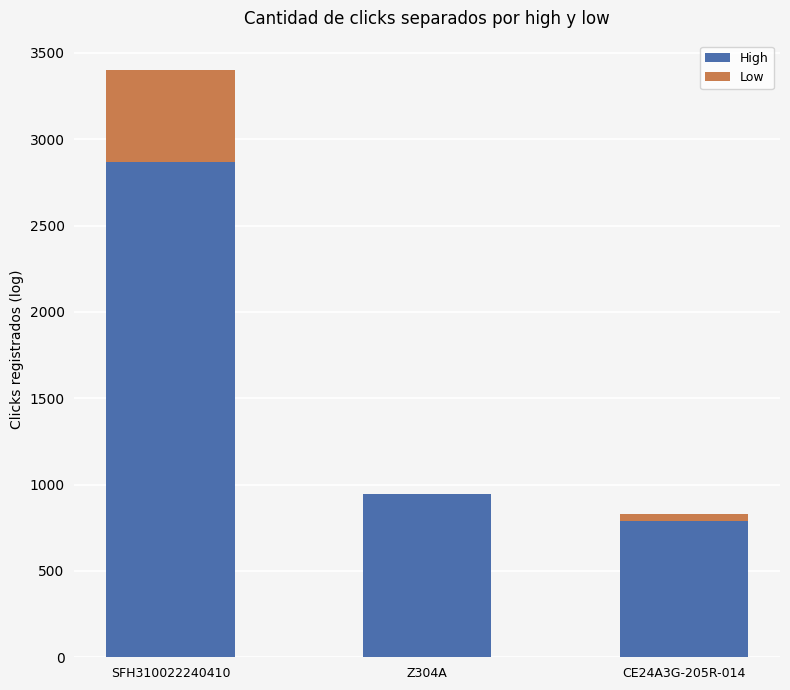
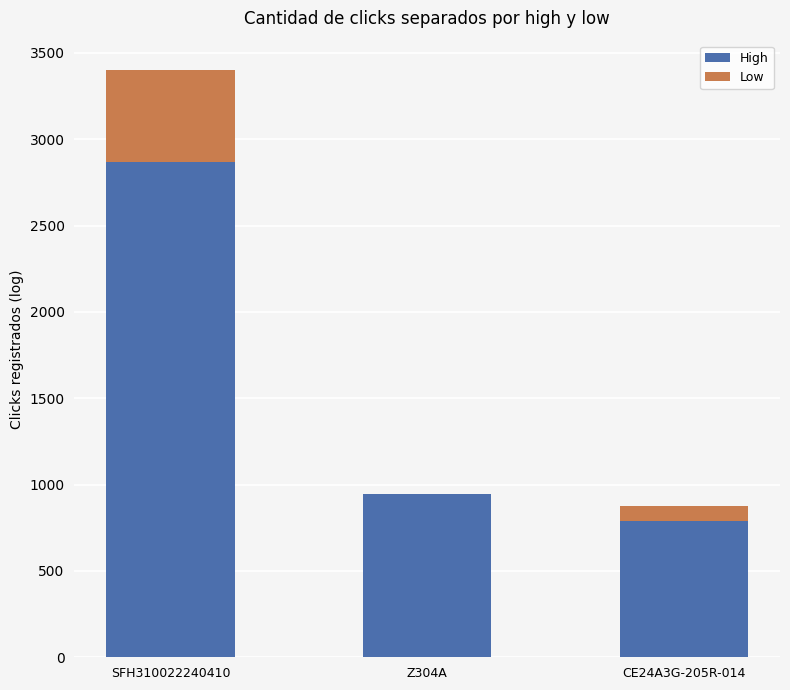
  {
    "High": {
      "SFH310022240410": 2870,
      "Z304A": 940,
      "CE24A3G-205R-014": 790
    },
    "Low": {
      "SFH310022240410": 530,
      "Z304A": 0,
-     "CE24A3G-205R-014": 40
+     "CE24A3G-205R-014": 90
    }
  }
